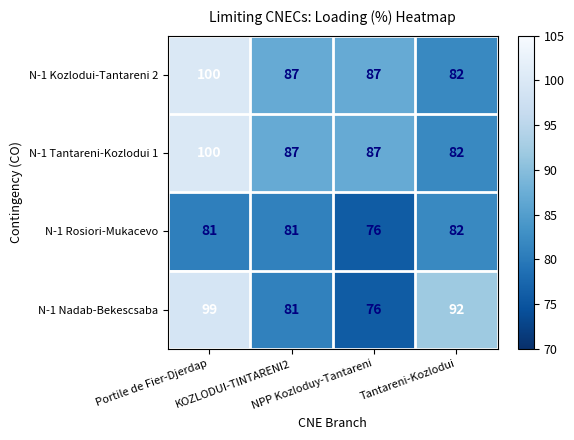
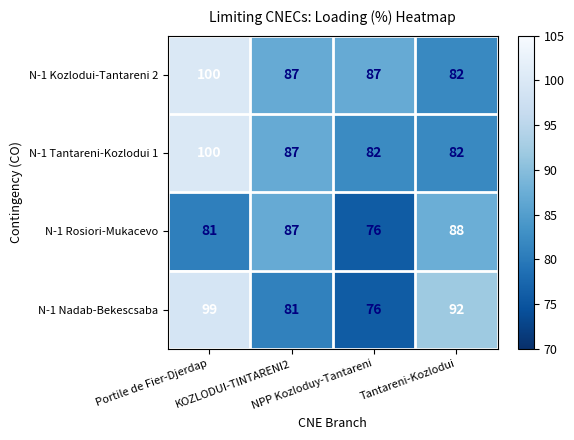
  {
    "N-1 Kozlodui-Tantareni 2": {
      "KOZLODUI-TINTARENI2": 87,
      "NPP Kozloduy-Tantareni": 87,
      "Tantareni-Kozlodui": 82
    },
    "N-1 Tantareni-Kozlodui 1": {
      "KOZLODUI-TINTARENI2": 87,
-     "NPP Kozloduy-Tantareni": 87,
+     "NPP Kozloduy-Tantareni": 82,
      "Tantareni-Kozlodui": 82
    },
    "N-1 Rosiori-Mukacevo": {
      "Portile de Fier-Djerdap": 81,
-     "KOZLODUI-TINTARENI2": 81,
+     "KOZLODUI-TINTARENI2": 87,
      "NPP Kozloduy-Tantareni": 76,
-     "Tantareni-Kozlodui": 82
+     "Tantareni-Kozlodui": 88
    },
    "N-1 Nadab-Bekescsaba": {
      "KOZLODUI-TINTARENI2": 81,
      "NPP Kozloduy-Tantareni": 76,
      "Tantareni-Kozlodui": 92
    }
  }
